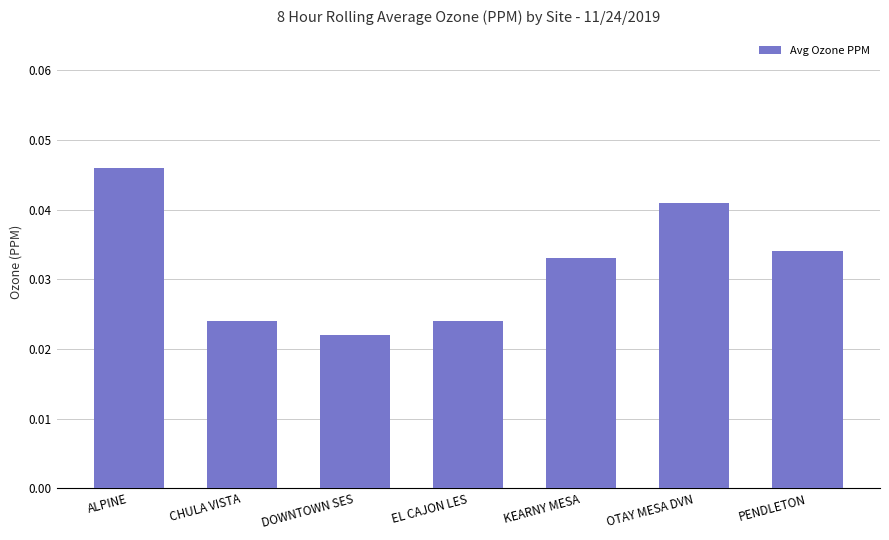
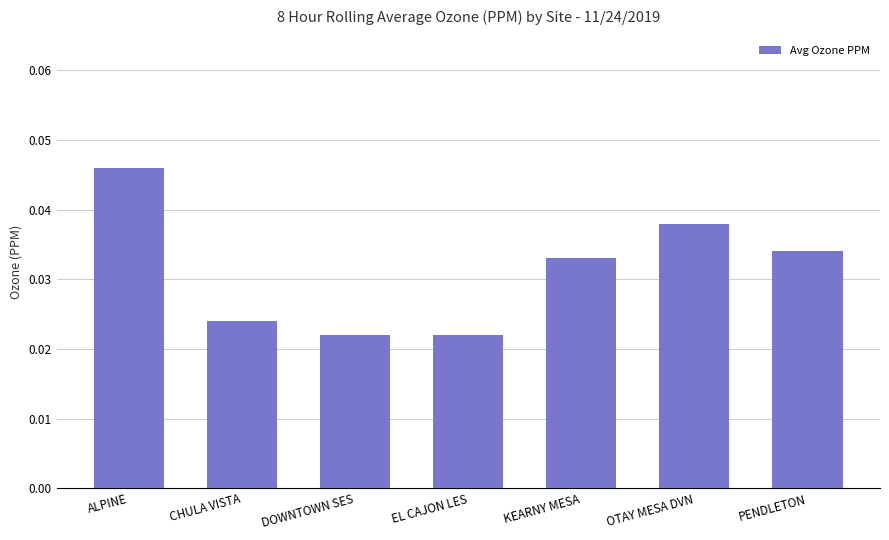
  {
    "ALPINE": 0.046,
    "CHULA VISTA": 0.024,
    "DOWNTOWN SES": 0.022,
-   "EL CAJON LES": 0.024,
+   "EL CAJON LES": 0.022,
    "KEARNY MESA": 0.033,
-   "OTAY MESA DVN": 0.041,
+   "OTAY MESA DVN": 0.038,
    "PENDLETON": 0.034
  }
